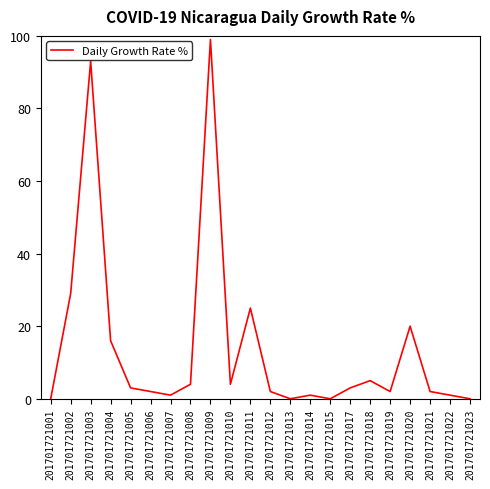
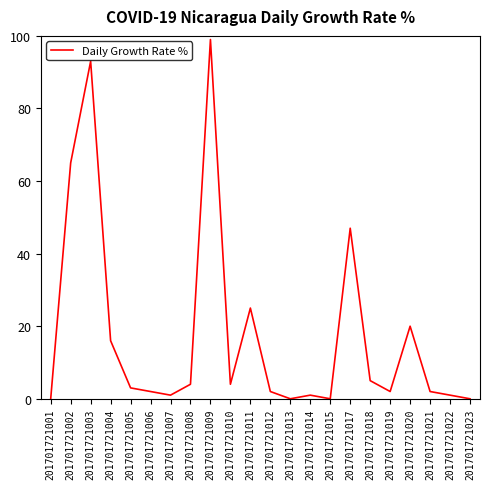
  {
    "201701721001": 0,
-   "201701721002": 29,
+   "201701721002": 65,
    "201701721003": 93,
    "201701721004": 16,
    "201701721005": 3,
    "201701721006": 2,
    "201701721007": 1,
    "201701721008": 4,
    "201701721009": 99,
    "201701721010": 4,
    "201701721011": 25,
    "201701721012": 2,
    "201701721013": 0,
    "201701721014": 1,
    "201701721015": 0,
-   "201701721017": 3,
+   "201701721017": 47,
    "201701721018": 5,
    "201701721019": 2,
    "201701721020": 20,
    "201701721021": 2,
    "201701721022": 1,
    "201701721023": 0
  }
